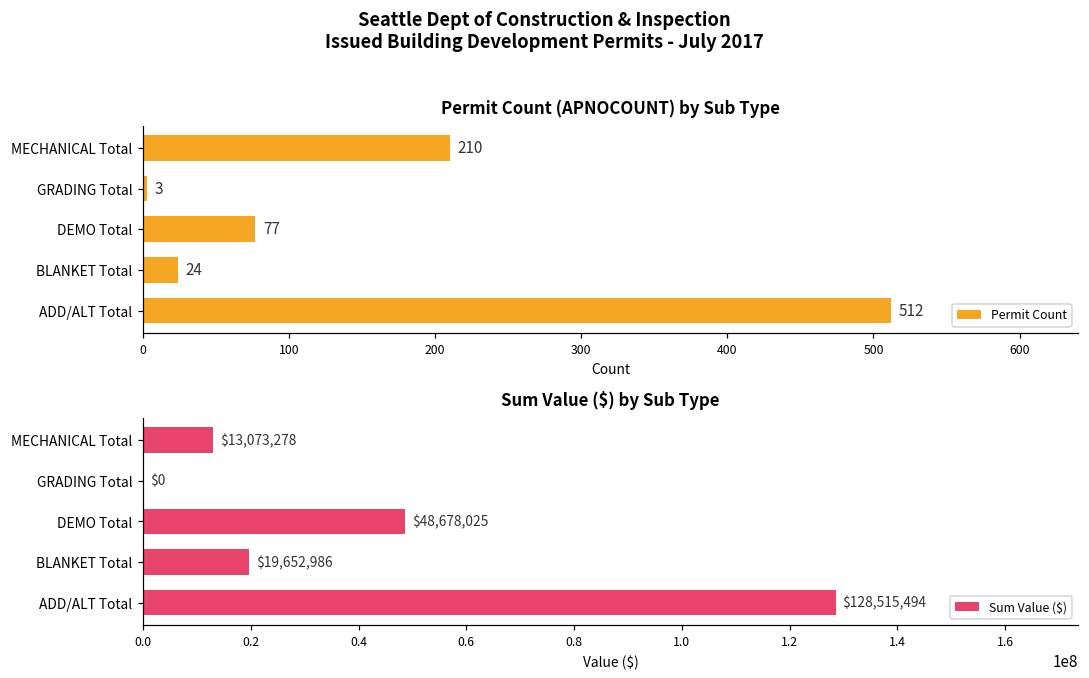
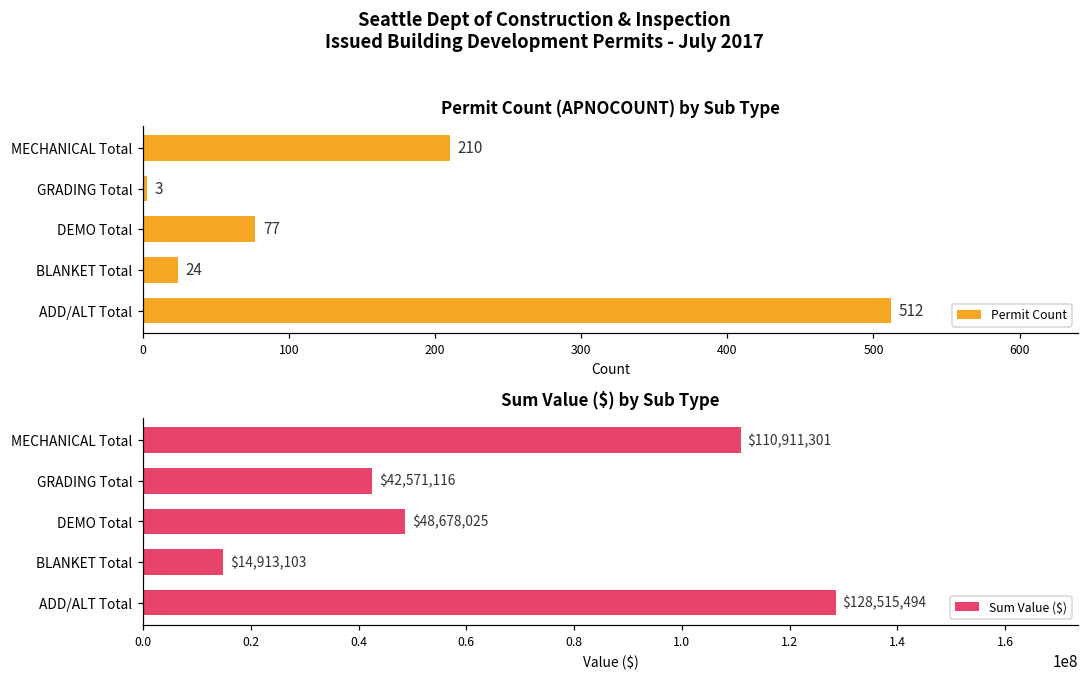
  {
    "Permit Count (APNOCOUNT) by Sub Type": {
      "MECHANICAL Total": "210",
      "GRADING Total": "3",
      "DEMO Total": "77",
      "BLANKET Total": "24",
      "ADD/ALT Total": "512"
    },
    "Sum Value ($) by Sub Type": {
-     "MECHANICAL Total": "$13,073,278",
-     "GRADING Total": "$0",
+     "MECHANICAL Total": "$110,911,301",
+     "GRADING Total": "$42,571,116",
      "DEMO Total": "$48,678,025",
-     "BLANKET Total": "$19,652,986",
+     "BLANKET Total": "$14,913,103",
      "ADD/ALT Total": "$128,515,494"
    }
  }
